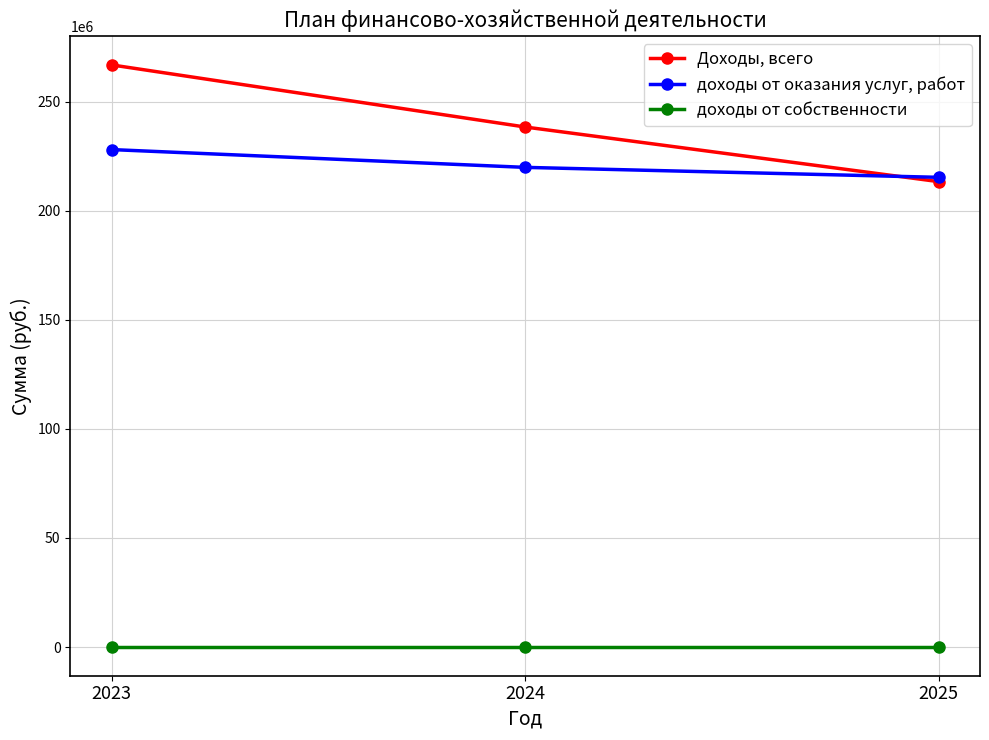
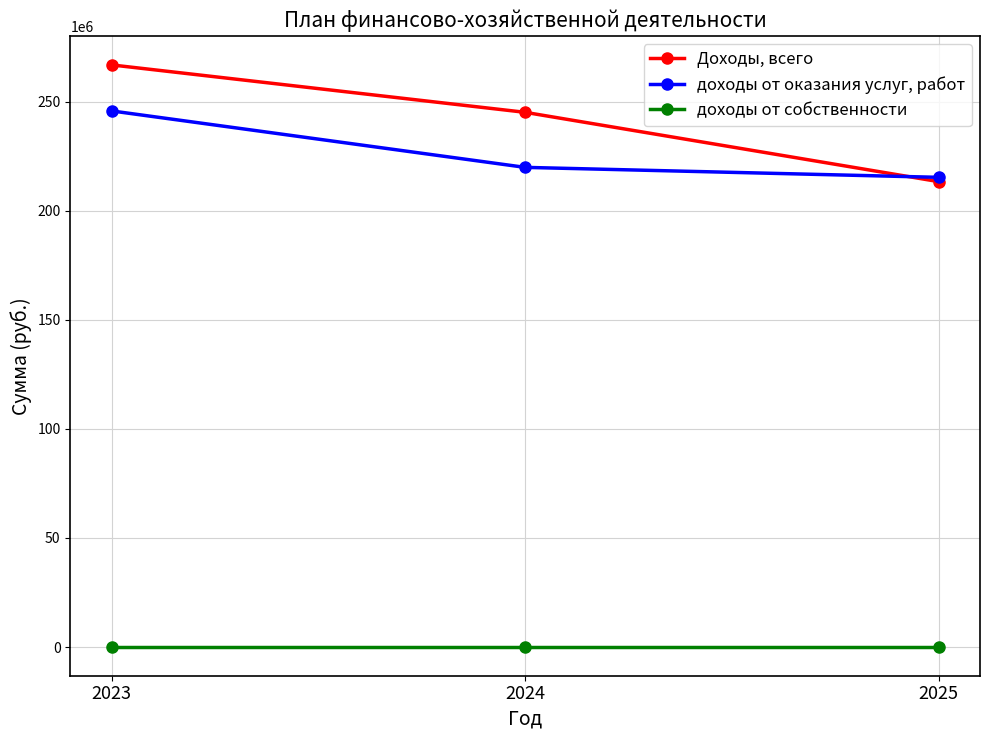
  {
    "Доходы, всего": {
      "2023": 267000000,
-     "2024": 238000000,
+     "2024": 245000000,
      "2025": 213000000
    },
    "доходы от оказания услуг, работ": {
-     "2023": 228000000,
+     "2023": 246000000,
      "2024": 220000000,
      "2025": 215000000
    },
    "доходы от собственности": {
      "2023": 0,
      "2024": 0,
      "2025": 0
    }
  }
